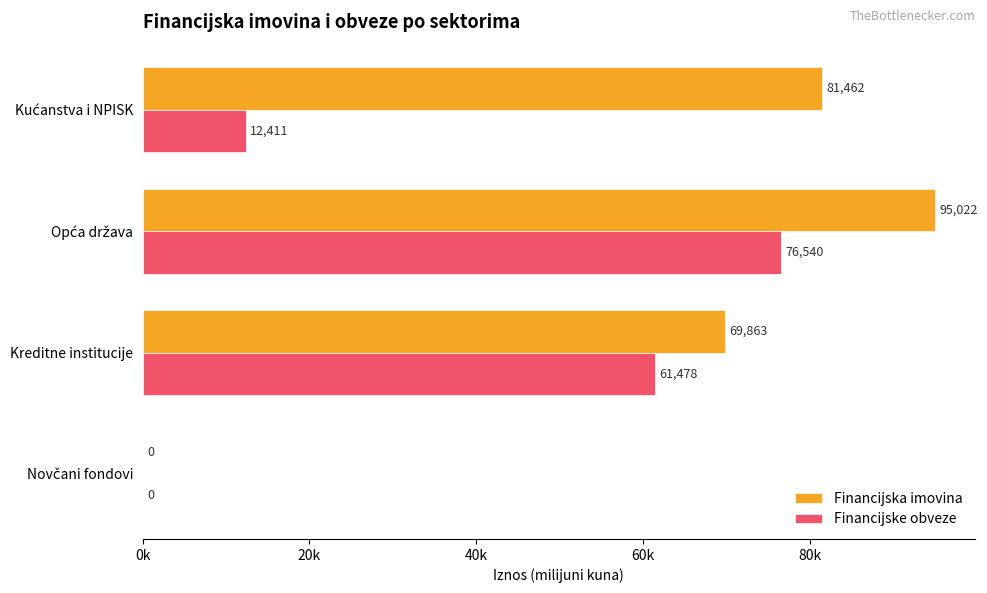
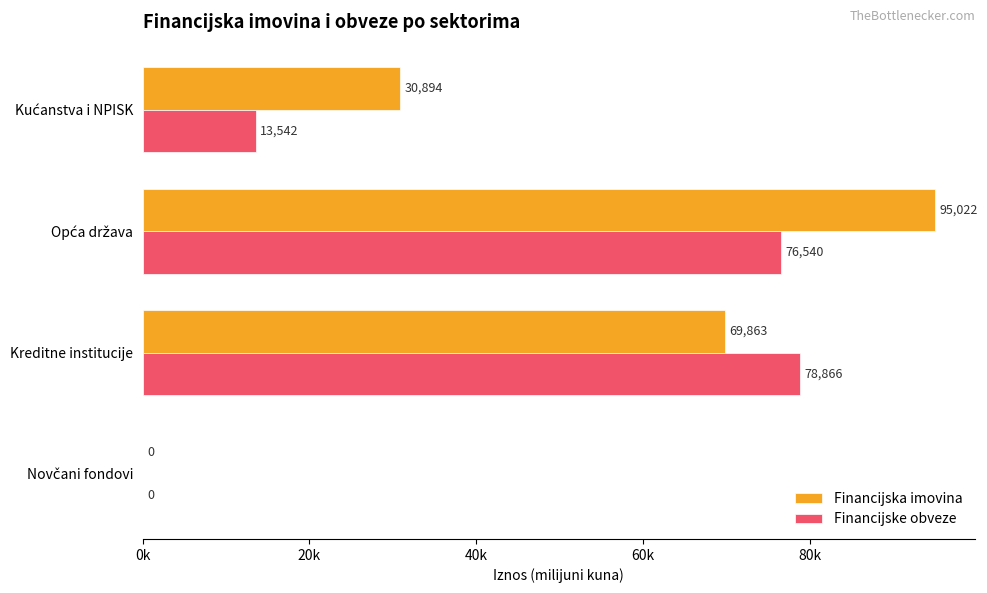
  {
    "Financijska imovina": {
-     "Kućanstva i NPISK": "81,462",
+     "Kućanstva i NPISK": "30,894",
      "Opća država": "95,022",
      "Kreditne institucije": "69,863",
      "Novčani fondovi": "0"
    },
    "Financijske obveze": {
-     "Kućanstva i NPISK": "12,411",
+     "Kućanstva i NPISK": "13,542",
      "Opća država": "76,540",
-     "Kreditne institucije": "61,478",
+     "Kreditne institucije": "78,866",
      "Novčani fondovi": "0"
    }
  }
